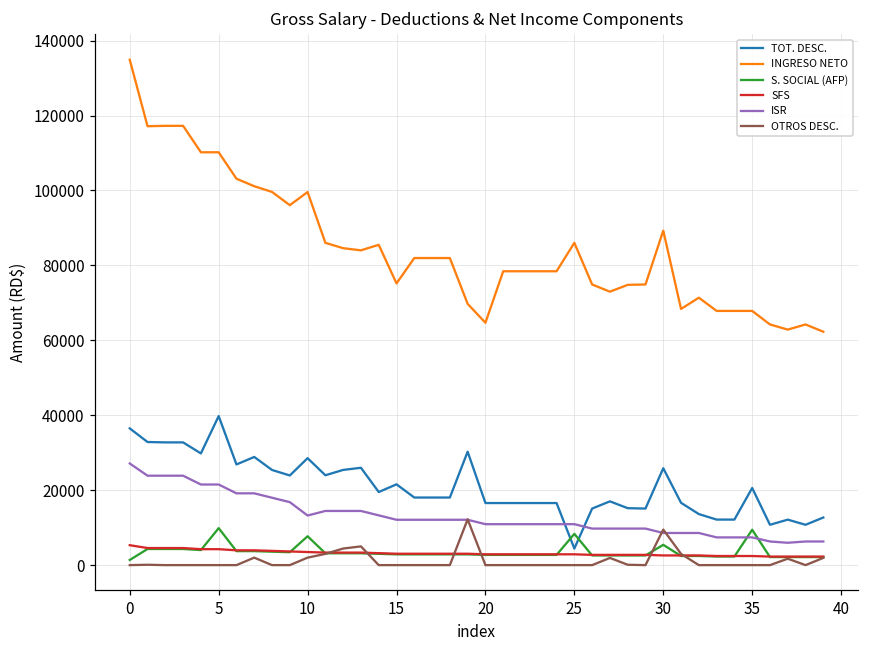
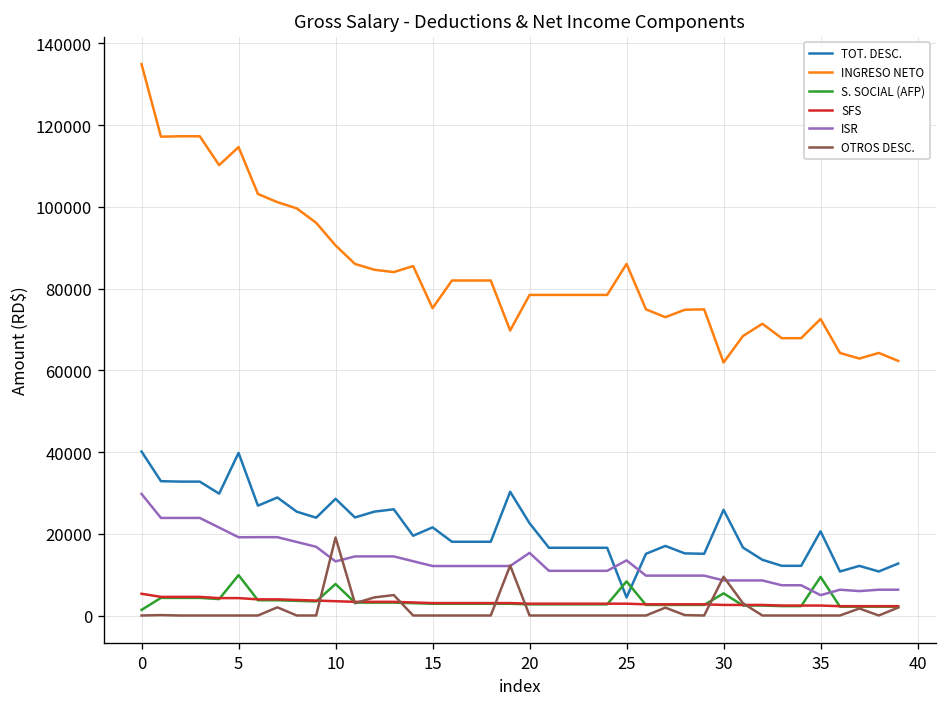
  {
    "TOT. DESC.": {
-     "0": 36000,
+     "0": 40000,
      "5": 40000,
      "10": 29000,
      "15": 22000,
-     "20": 17000,
+     "20": 23000,
      "25": 4000,
      "30": 26000,
      "35": 21000
    },
    "INGRESO NETO": {
      "0": 135000,
-     "5": 110000,
-     "10": 100000,
+     "5": 115000,
+     "10": 91000,
      "15": 75000,
-     "20": 65000,
+     "20": 78000,
      "25": 86000,
-     "30": 89000,
-     "35": 68000
+     "30": 62000,
+     "35": 73000
    },
    "S. SOCIAL (AFP)": {
      "0": 1000,
      "5": 10000,
      "10": 8000,
      "25": 8000,
      "30": 5000,
      "35": 9000
    },
    "SFS": {
      "0": 5000,
      "5": 4000,
      "10": 3000,
      "25": 3000,
      "30": 3000,
      "35": 2000
    },
    "ISR": {
-     "0": 27000,
-     "5": 22000,
+     "0": 30000,
+     "5": 19000,
      "10": 13000,
      "15": 12000,
-     "20": 11000,
-     "25": 11000,
+     "20": 15000,
+     "25": 13000,
      "30": 9000,
-     "35": 7000
+     "35": 5000
    },
    "OTROS DESC.": {
      "0": 0,
      "5": 0,
-     "10": 2000,
+     "10": 19000,
      "15": 0,
      "20": 0,
      "25": 0,
      "30": 9000,
      "35": 0
    }
  }
